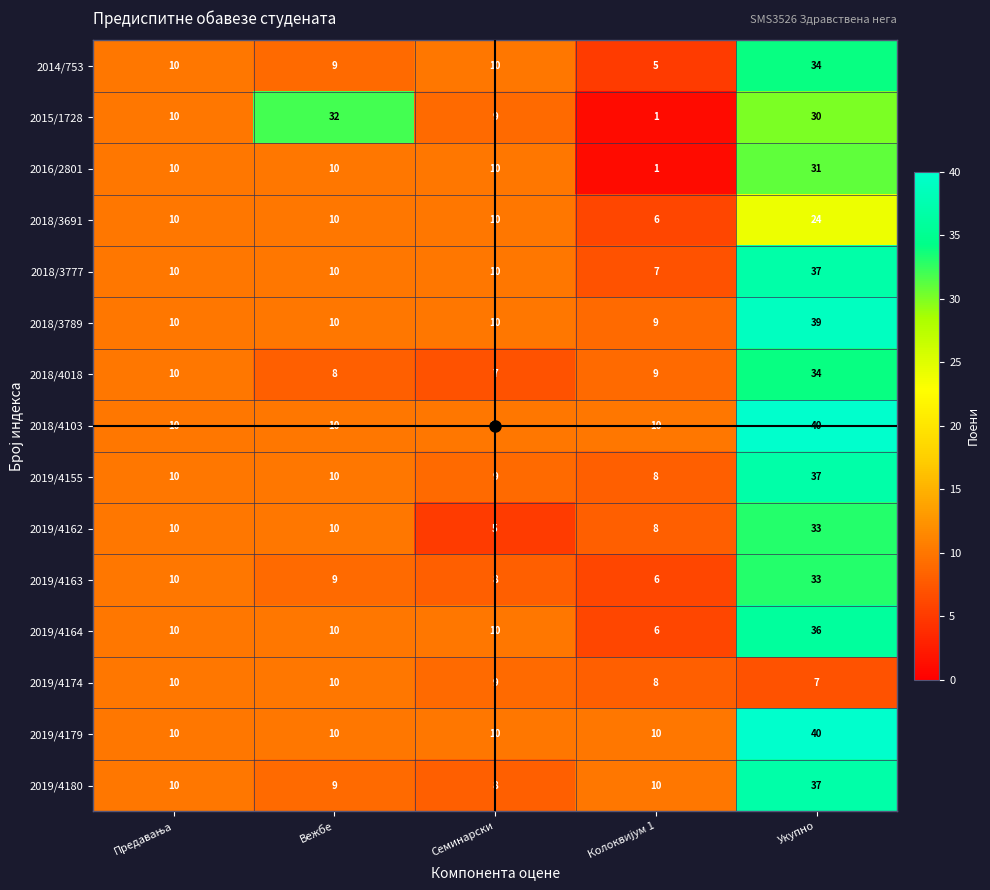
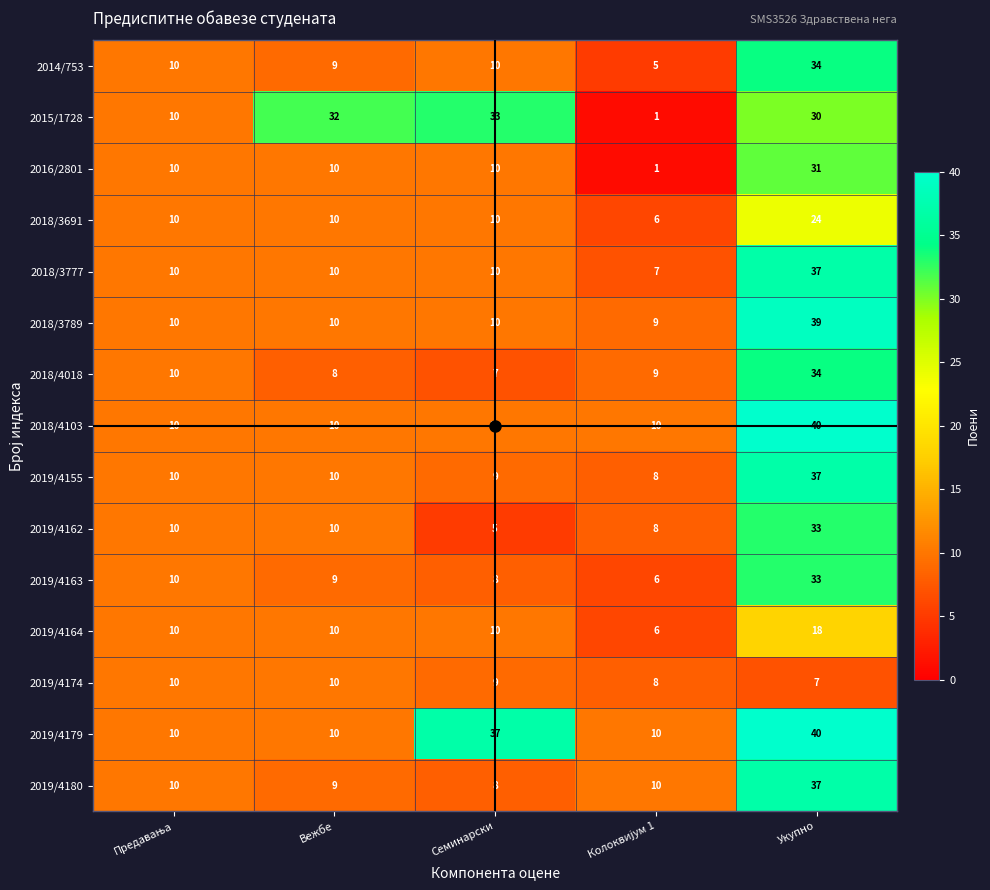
  {
    "2014/753": {
      "Предавања": 10,
      "Вежбе": 9,
      "Семинарски": 10,
      "Колоквијум 1": 5,
      "Укупно": 34
    },
    "2015/1728": {
      "Предавања": 10,
      "Вежбе": 32,
-     "Семинарски": 9,
+     "Семинарски": 33,
      "Колоквијум 1": 1,
      "Укупно": 30
    },
    "2016/2801": {
      "Предавања": 10,
      "Вежбе": 10,
      "Семинарски": 10,
      "Колоквијум 1": 1,
      "Укупно": 31
    },
    "2018/3691": {
      "Предавања": 10,
      "Вежбе": 10,
      "Семинарски": 10,
      "Колоквијум 1": 6,
      "Укупно": 24
    },
    "2018/3777": {
      "Предавања": 10,
      "Вежбе": 10,
      "Семинарски": 10,
      "Колоквијум 1": 7,
      "Укупно": 37
    },
    "2018/3789": {
      "Предавања": 10,
      "Вежбе": 10,
      "Семинарски": 10,
      "Колоквијум 1": 9,
      "Укупно": 39
    },
    "2018/4018": {
      "Предавања": 10,
      "Вежбе": 8,
      "Семинарски": 7,
      "Колоквијум 1": 9,
      "Укупно": 34
    },
    "2018/4103": {
      "Предавања": 10,
      "Вежбе": 10,
      "Колоквијум 1": 10,
      "Укупно": 40
    },
    "2019/4155": {
      "Предавања": 10,
      "Вежбе": 10,
      "Семинарски": 9,
      "Колоквијум 1": 8,
      "Укупно": 37
    },
    "2019/4162": {
      "Предавања": 10,
      "Вежбе": 10,
      "Семинарски": 5,
      "Колоквијум 1": 8,
      "Укупно": 33
    },
    "2019/4163": {
      "Предавања": 10,
      "Вежбе": 9,
      "Семинарски": 8,
      "Колоквијум 1": 6,
      "Укупно": 33
    },
    "2019/4164": {
      "Предавања": 10,
      "Вежбе": 10,
      "Семинарски": 10,
      "Колоквијум 1": 6,
-     "Укупно": 36
+     "Укупно": 18
    },
    "2019/4174": {
      "Предавања": 10,
      "Вежбе": 10,
      "Семинарски": 9,
      "Колоквијум 1": 8,
      "Укупно": 7
    },
    "2019/4179": {
      "Предавања": 10,
      "Вежбе": 10,
-     "Семинарски": 10,
+     "Семинарски": 37,
      "Колоквијум 1": 10,
      "Укупно": 40
    },
    "2019/4180": {
      "Предавања": 10,
      "Вежбе": 9,
      "Семинарски": 8,
      "Колоквијум 1": 10,
      "Укупно": 37
    }
  }
